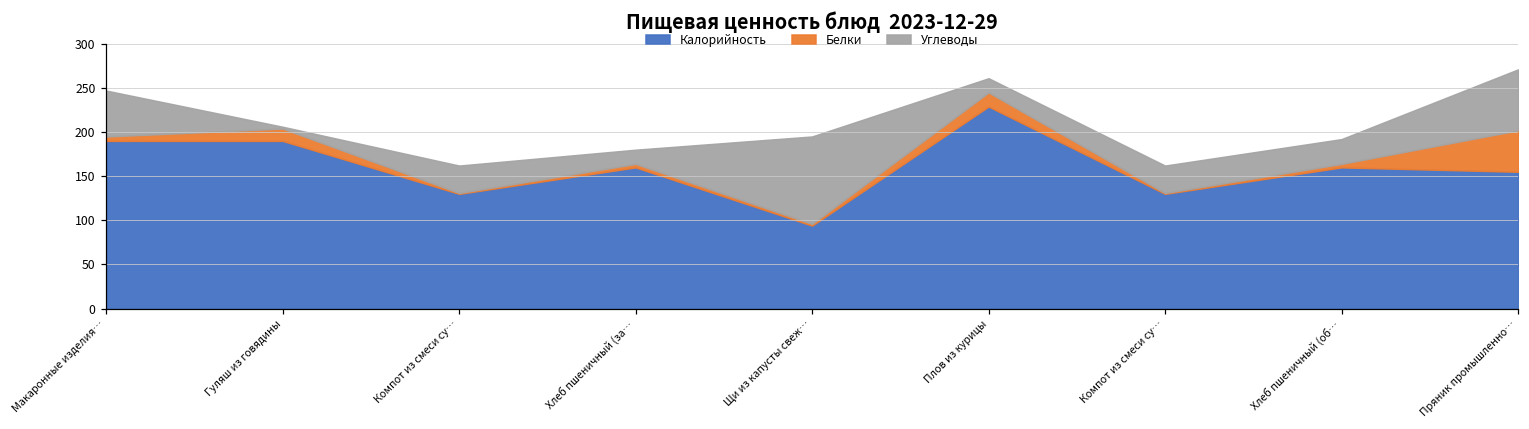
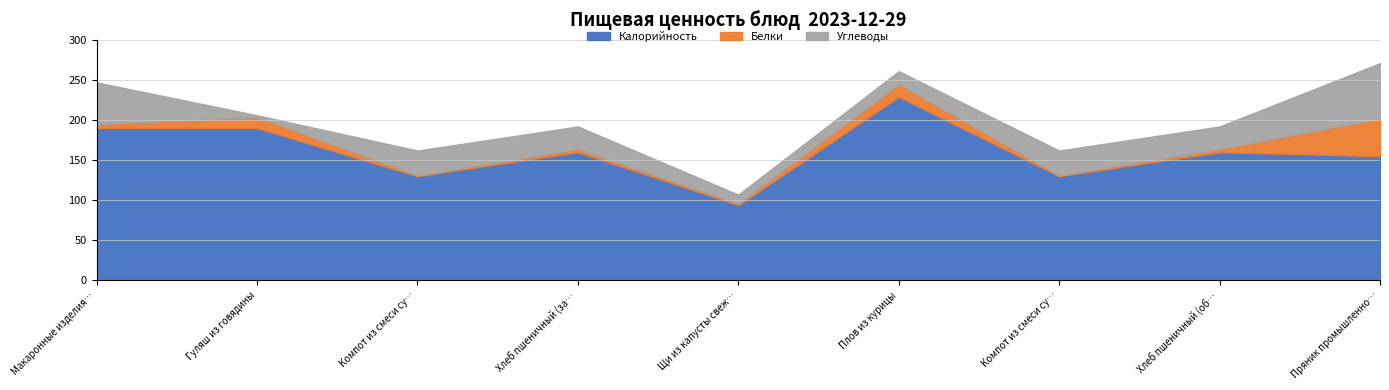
  {
    "Калорийность": {
      "Макаронные изделия…": 190,
      "Гуляш из говядины": 190,
      "Хлеб пшеничный (за…": 160,
      "Плов из курицы": 230,
      "Хлеб пшеничный (об…": 160,
      "Пряник промышленно…": 160
    },
    "Белки": {
      "Макаронные изделия…": 10,
      "Хлеб пшеничный (за…": 0,
      "Плов из курицы": 20,
      "Хлеб пшеничный (об…": 0,
      "Пряник промышленно…": 50
    },
    "Углеводы": {
      "Макаронные изделия…": 50,
-     "Хлеб пшеничный (за…": 20,
-     "Щи из капусты свеж…": 100,
+     "Хлеб пшеничный (за…": 30,
+     "Щи из капусты свеж…": 10,
      "Плов из курицы": 20,
      "Хлеб пшеничный (об…": 30,
      "Пряник промышленно…": 70
    }
  }
